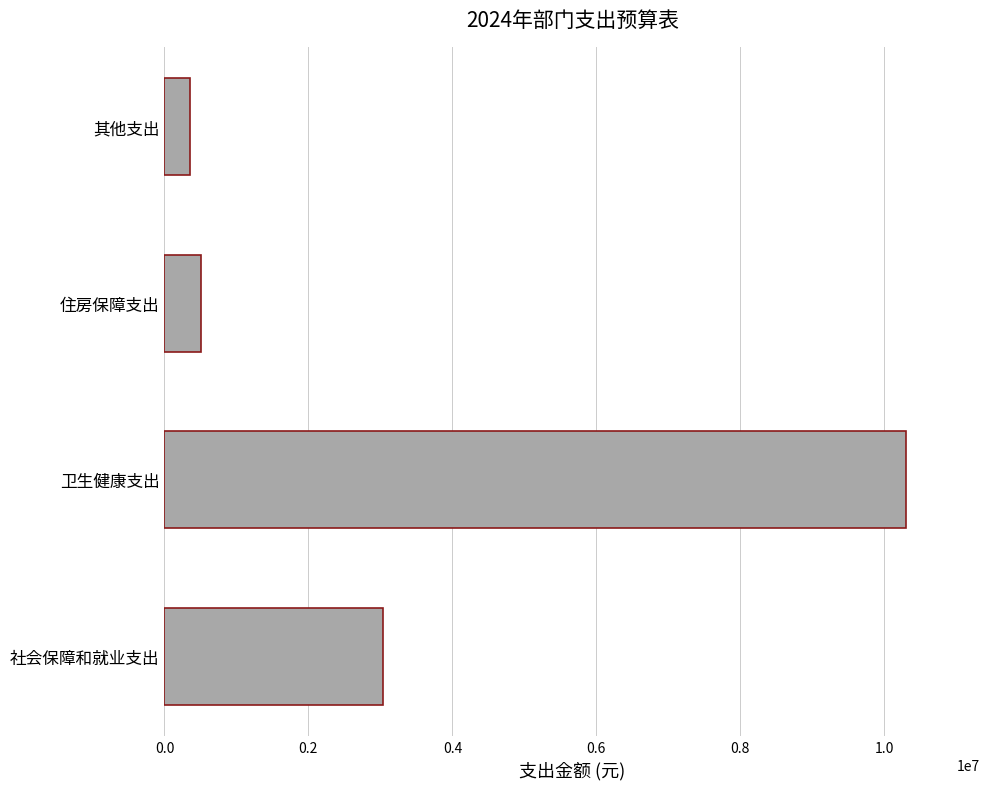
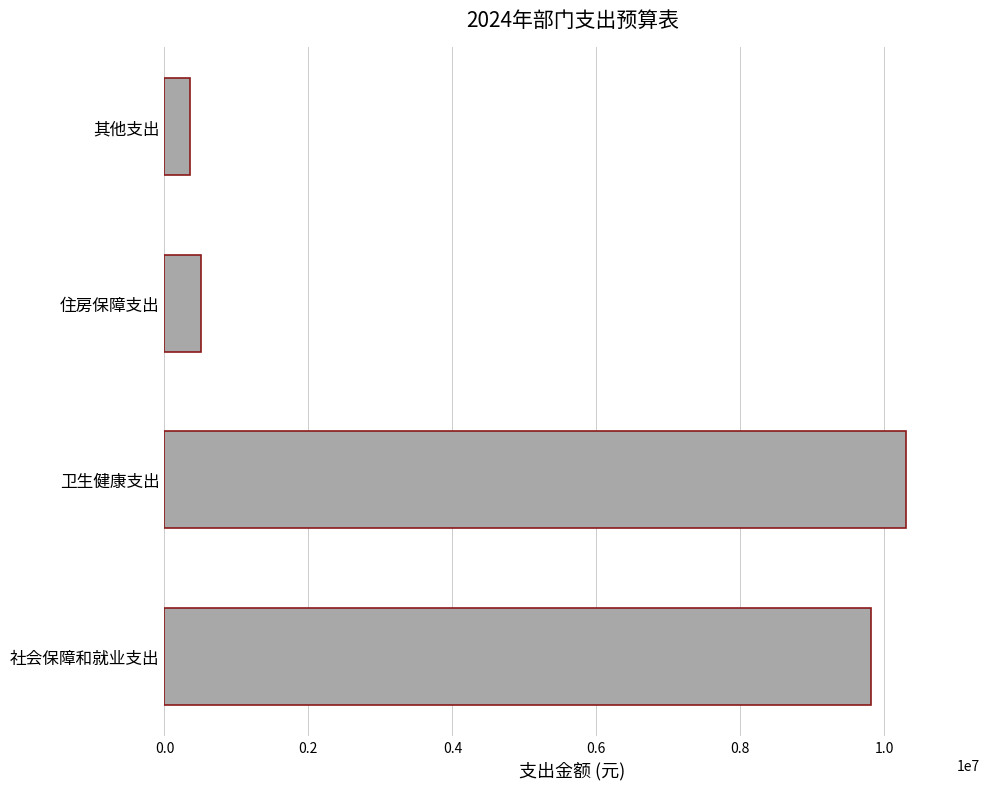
  {
    "其他支出": 400000,
    "住房保障支出": 500000,
    "卫生健康支出": 10300000,
-   "社会保障和就业支出": 3000000
+   "社会保障和就业支出": 9800000
  }
